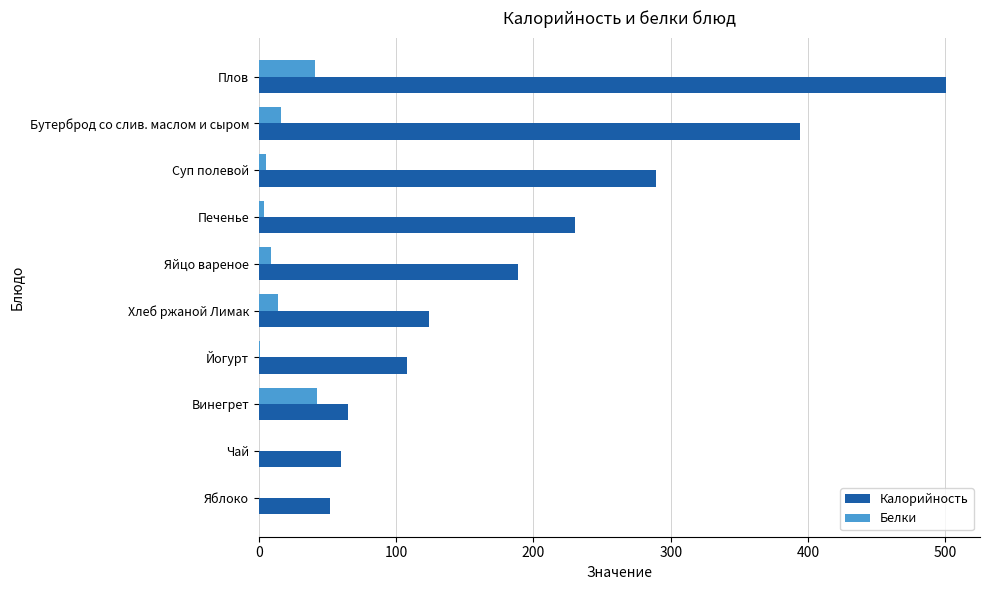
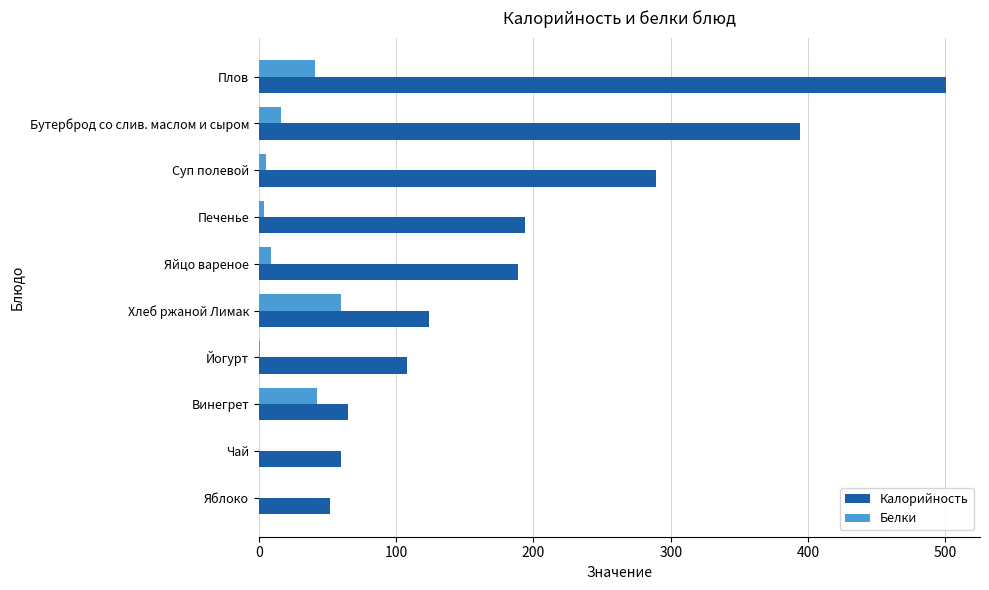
  {
    "Калорийность": {
      "Плов": 500,
      "Бутерброд со слив. маслом и сыром": 394,
      "Суп полевой": 289,
-     "Печенье": 230,
+     "Печенье": 194,
      "Яйцо вареное": 189,
      "Хлеб ржаной Лимак": 124,
      "Йогурт": 108,
      "Винегрет": 65,
      "Чай": 60,
      "Яблоко": 52
    },
    "Белки": {
      "Плов": 41,
      "Бутерброд со слив. маслом и сыром": 16,
      "Суп полевой": 5,
      "Печенье": 4,
      "Яйцо вареное": 9,
-     "Хлеб ржаной Лимак": 14,
+     "Хлеб ржаной Лимак": 60,
      "Винегрет": 42,
      "Яблоко": 0
    }
  }
